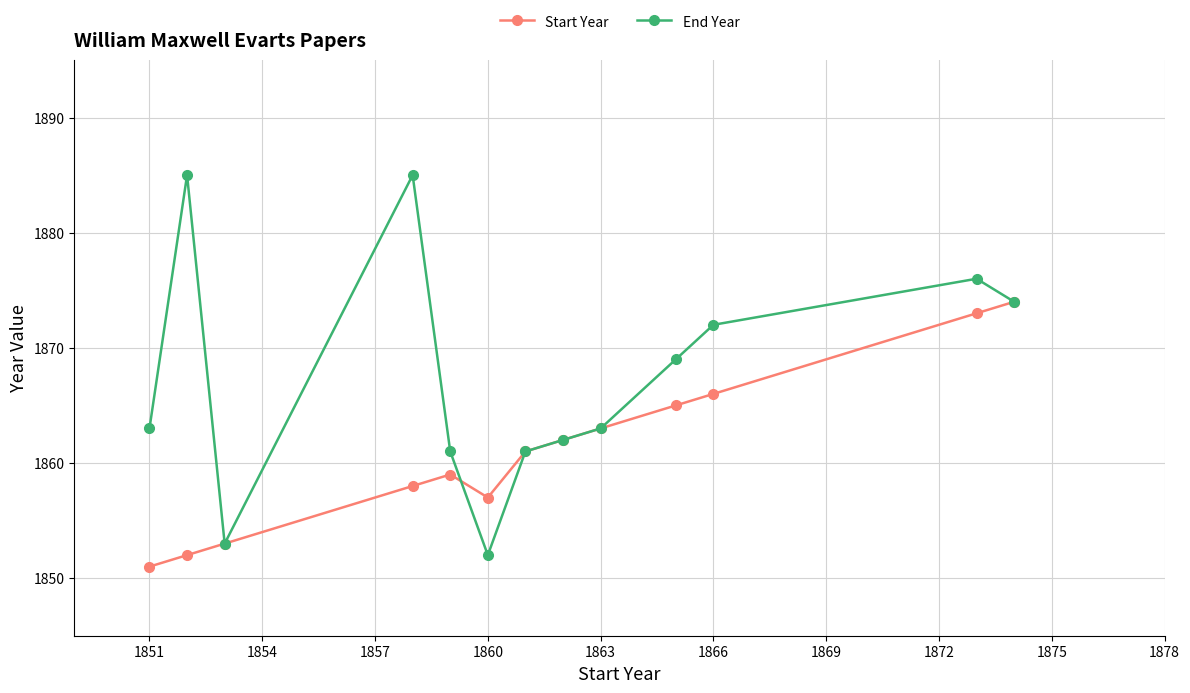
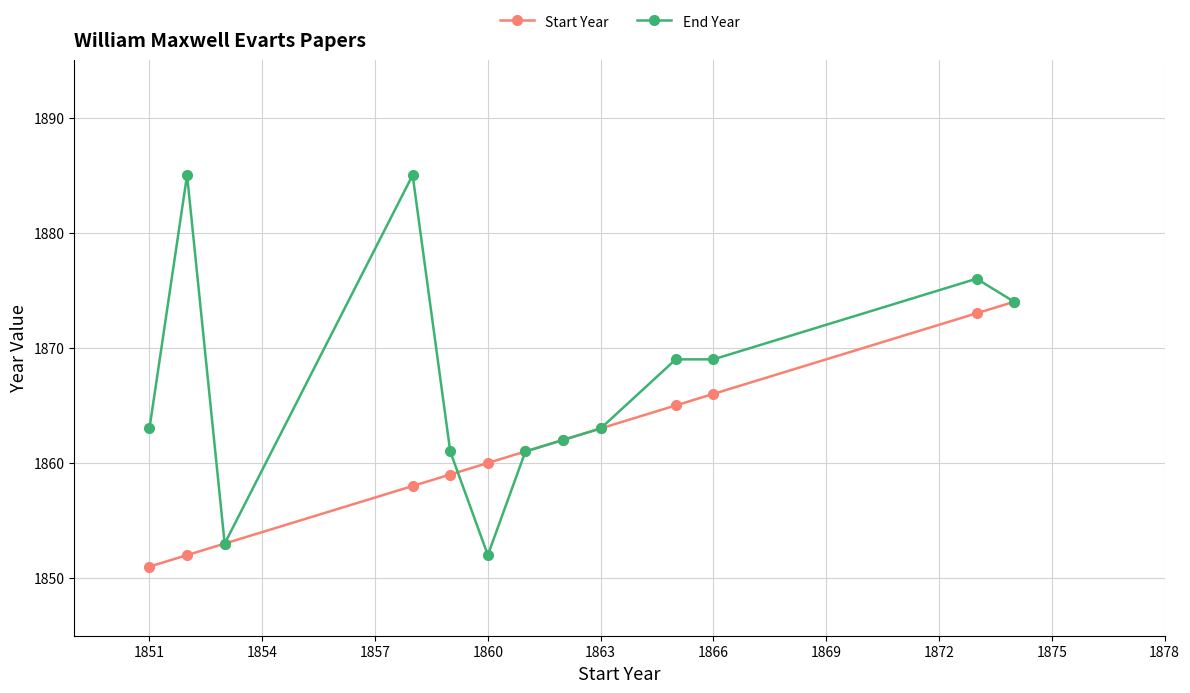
  {
    "Start Year": {
      "1851": 1851,
-     "1860": 1857,
+     "1860": 1860,
      "1866": 1866
    },
    "End Year": {
      "1851": 1863,
      "1860": 1852,
-     "1866": 1872
+     "1866": 1869
    }
  }
